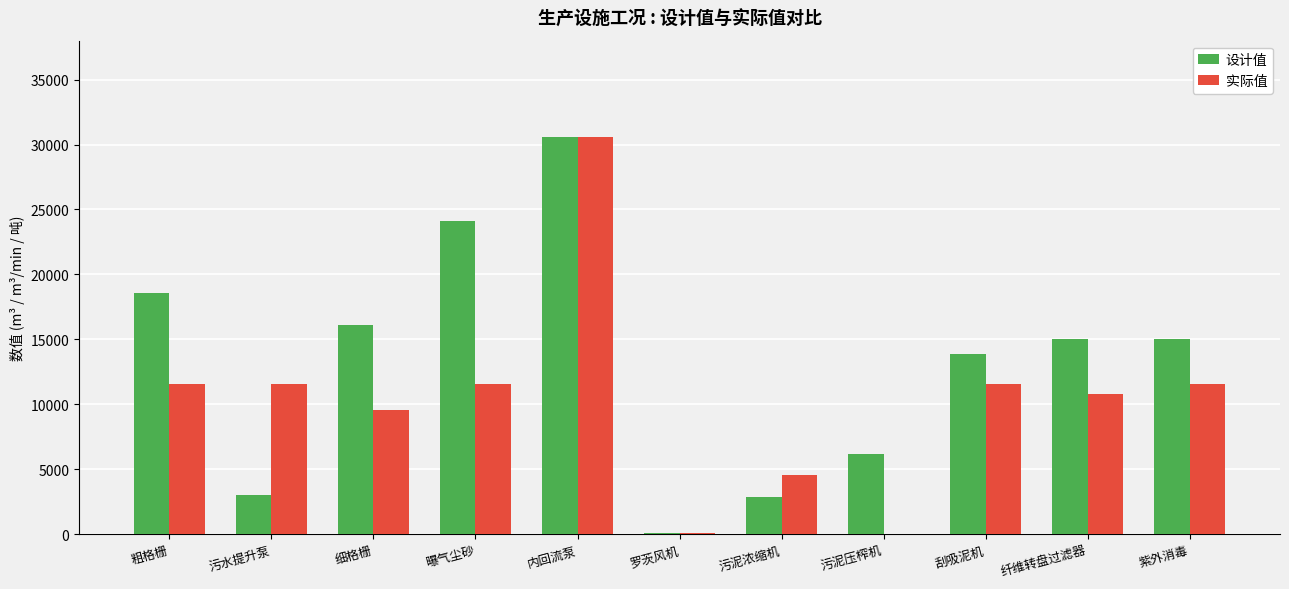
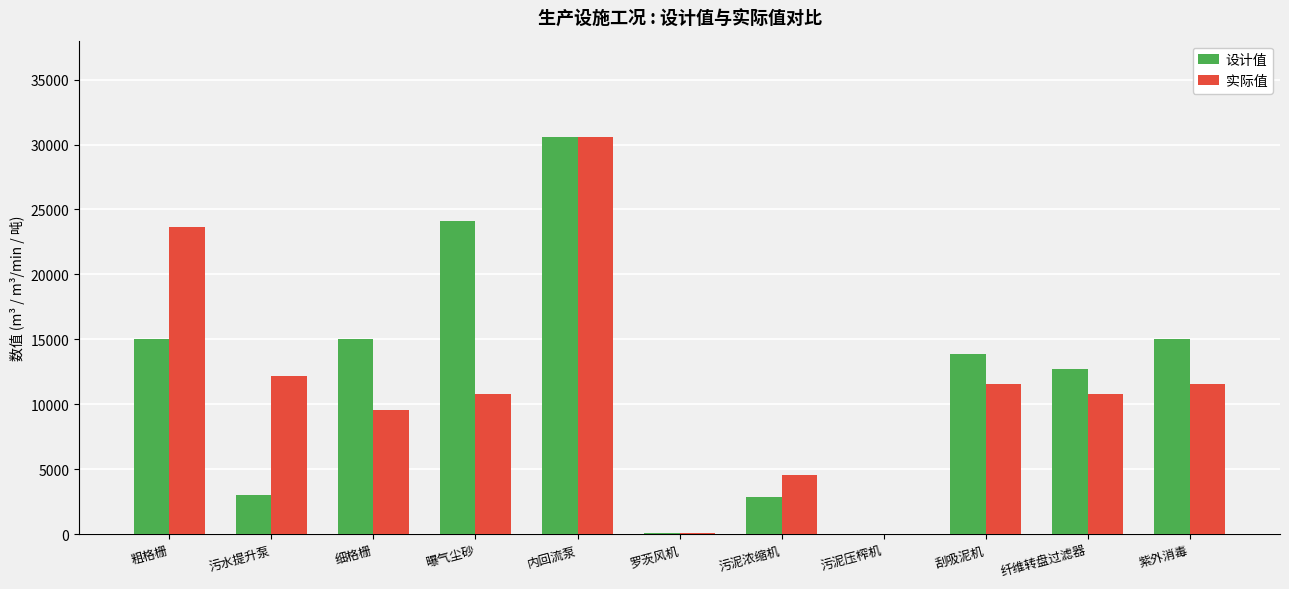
  {
    "设计值": {
-     "粗格栅": 18600,
+     "粗格栅": 15000,
      "污水提升泵": 3000,
-     "细格栅": 16100,
+     "细格栅": 15000,
      "曝气尘砂": 24100,
      "内回流泵": 30600,
      "污泥浓缩机": 2800,
-     "污泥压榨机": 6200,
+     "污泥压榨机": 0,
      "刮吸泥机": 13900,
-     "纤维转盘过滤器": 15000,
+     "纤维转盘过滤器": 12700,
      "紫外消毒": 15000
    },
    "实际值": {
-     "粗格栅": 11500,
-     "污水提升泵": 11500,
+     "粗格栅": 23700,
+     "污水提升泵": 12200,
      "细格栅": 9600,
-     "曝气尘砂": 11500,
+     "曝气尘砂": 10800,
      "内回流泵": 30600,
      "污泥浓缩机": 4500,
      "刮吸泥机": 11500,
      "纤维转盘过滤器": 10800,
      "紫外消毒": 11500
    }
  }
